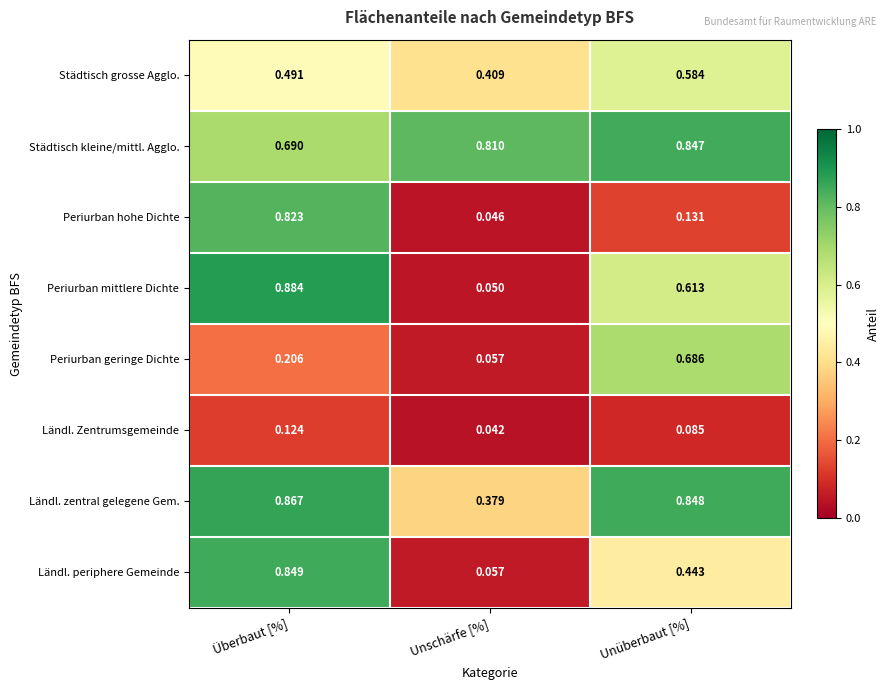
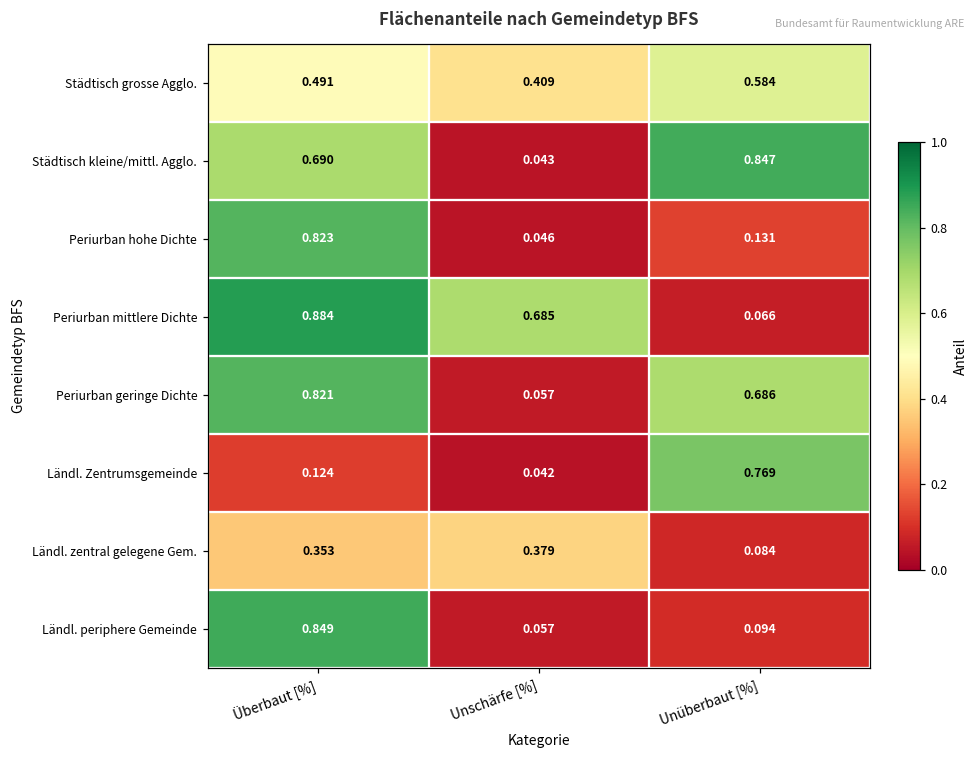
  {
    "Städtisch grosse Agglo.": {
      "Überbaut [%]": 0.491,
      "Unschärfe [%]": 0.409,
      "Unüberbaut [%]": 0.584
    },
    "Städtisch kleine/mittl. Agglo.": {
      "Überbaut [%]": 0.690,
-     "Unschärfe [%]": 0.810,
+     "Unschärfe [%]": 0.043,
      "Unüberbaut [%]": 0.847
    },
    "Periurban hohe Dichte": {
      "Überbaut [%]": 0.823,
      "Unschärfe [%]": 0.046,
      "Unüberbaut [%]": 0.131
    },
    "Periurban mittlere Dichte": {
      "Überbaut [%]": 0.884,
-     "Unschärfe [%]": 0.050,
-     "Unüberbaut [%]": 0.613
+     "Unschärfe [%]": 0.685,
+     "Unüberbaut [%]": 0.066
    },
    "Periurban geringe Dichte": {
-     "Überbaut [%]": 0.206,
+     "Überbaut [%]": 0.821,
      "Unschärfe [%]": 0.057,
      "Unüberbaut [%]": 0.686
    },
    "Ländl. Zentrumsgemeinde": {
      "Überbaut [%]": 0.124,
      "Unschärfe [%]": 0.042,
-     "Unüberbaut [%]": 0.085
+     "Unüberbaut [%]": 0.769
    },
    "Ländl. zentral gelegene Gem.": {
-     "Überbaut [%]": 0.867,
+     "Überbaut [%]": 0.353,
      "Unschärfe [%]": 0.379,
-     "Unüberbaut [%]": 0.848
+     "Unüberbaut [%]": 0.084
    },
    "Ländl. periphere Gemeinde": {
      "Überbaut [%]": 0.849,
      "Unschärfe [%]": 0.057,
-     "Unüberbaut [%]": 0.443
+     "Unüberbaut [%]": 0.094
    }
  }
